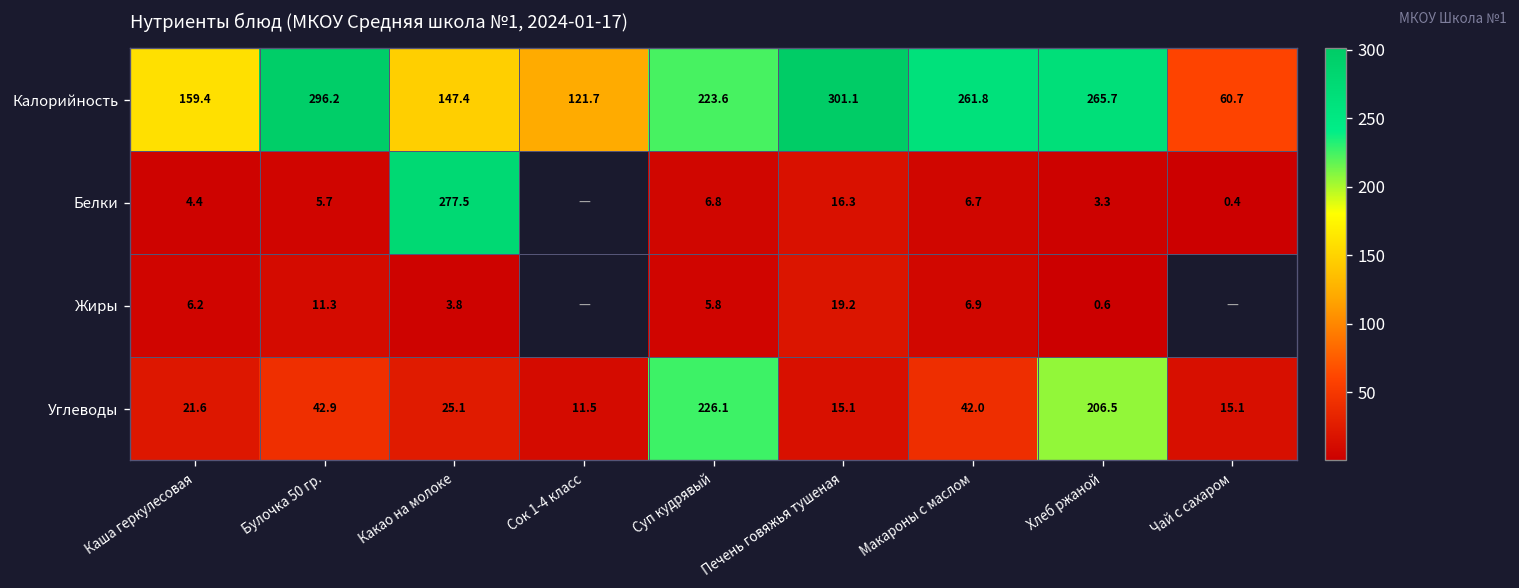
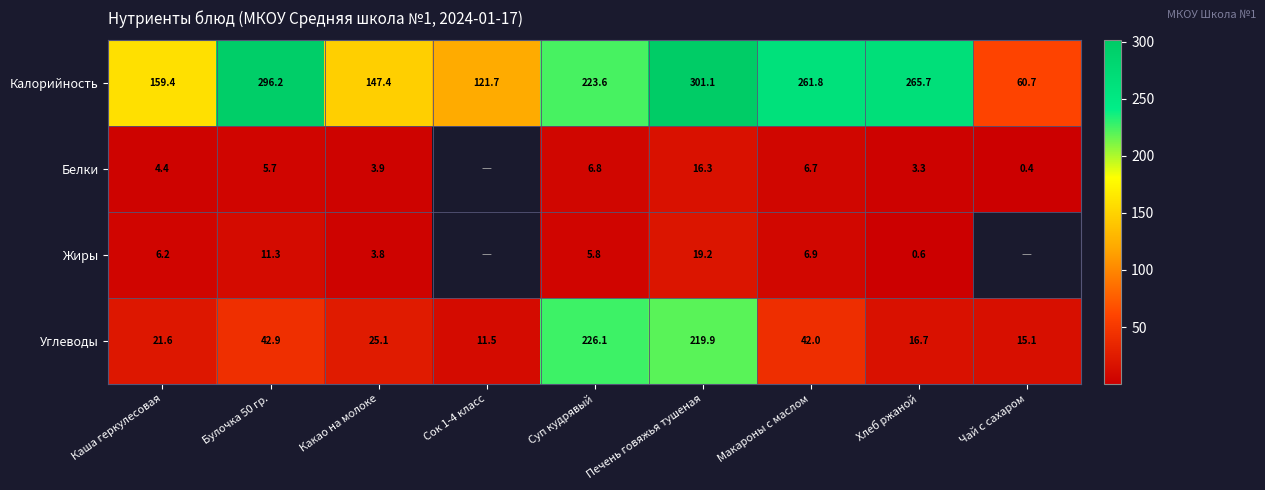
  {
    "Калорийность": {
      "Каша геркулесовая": 159.4,
      "Булочка 50 гр.": 296.2,
      "Какао на молоке": 147.4,
      "Сок 1-4 класс": 121.7,
      "Суп кудрявый": 223.6,
      "Печень говяжья тушеная": 301.1,
      "Макароны с маслом": 261.8,
      "Хлеб ржаной": 265.7,
      "Чай с сахаром": 60.7
    },
    "Белки": {
      "Каша геркулесовая": 4.4,
      "Булочка 50 гр.": 5.7,
-     "Какао на молоке": 277.5,
+     "Какао на молоке": 3.9,
      "Суп кудрявый": 6.8,
      "Печень говяжья тушеная": 16.3,
      "Макароны с маслом": 6.7,
      "Хлеб ржаной": 3.3,
      "Чай с сахаром": 0.4
    },
    "Жиры": {
      "Каша геркулесовая": 6.2,
      "Булочка 50 гр.": 11.3,
      "Какао на молоке": 3.8,
      "Суп кудрявый": 5.8,
      "Печень говяжья тушеная": 19.2,
      "Макароны с маслом": 6.9,
      "Хлеб ржаной": 0.6
    },
    "Углеводы": {
      "Каша геркулесовая": 21.6,
      "Булочка 50 гр.": 42.9,
      "Какао на молоке": 25.1,
      "Сок 1-4 класс": 11.5,
      "Суп кудрявый": 226.1,
-     "Печень говяжья тушеная": 15.1,
+     "Печень говяжья тушеная": 219.9,
      "Макароны с маслом": 42.0,
-     "Хлеб ржаной": 206.5,
+     "Хлеб ржаной": 16.7,
      "Чай с сахаром": 15.1
    }
  }
